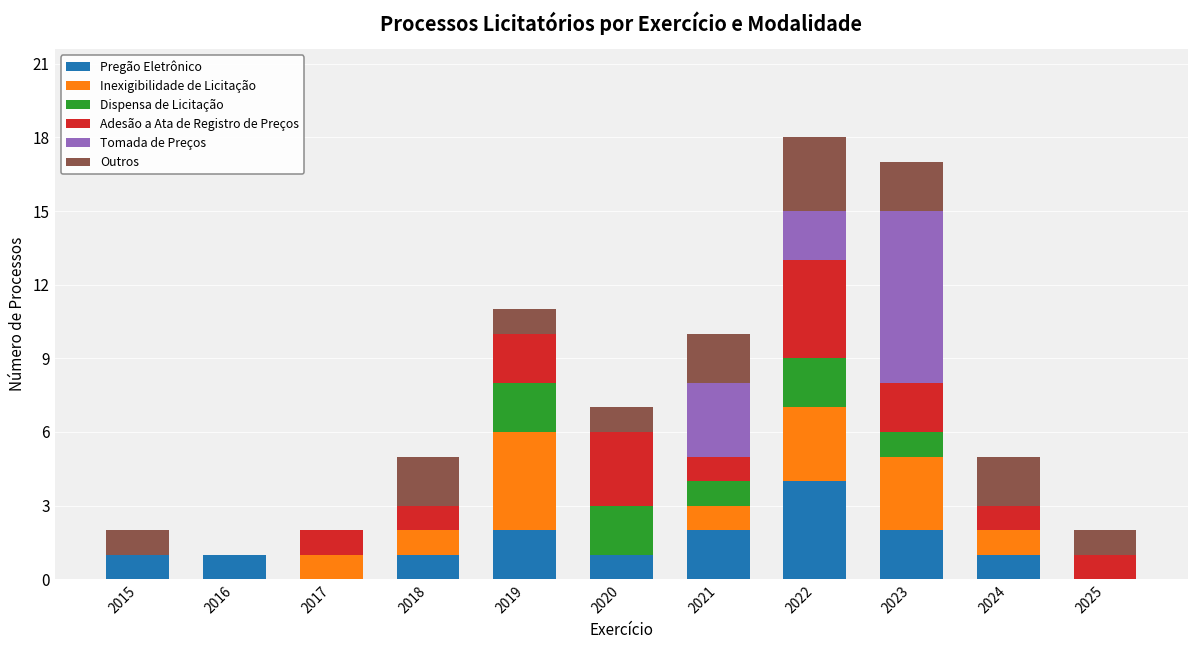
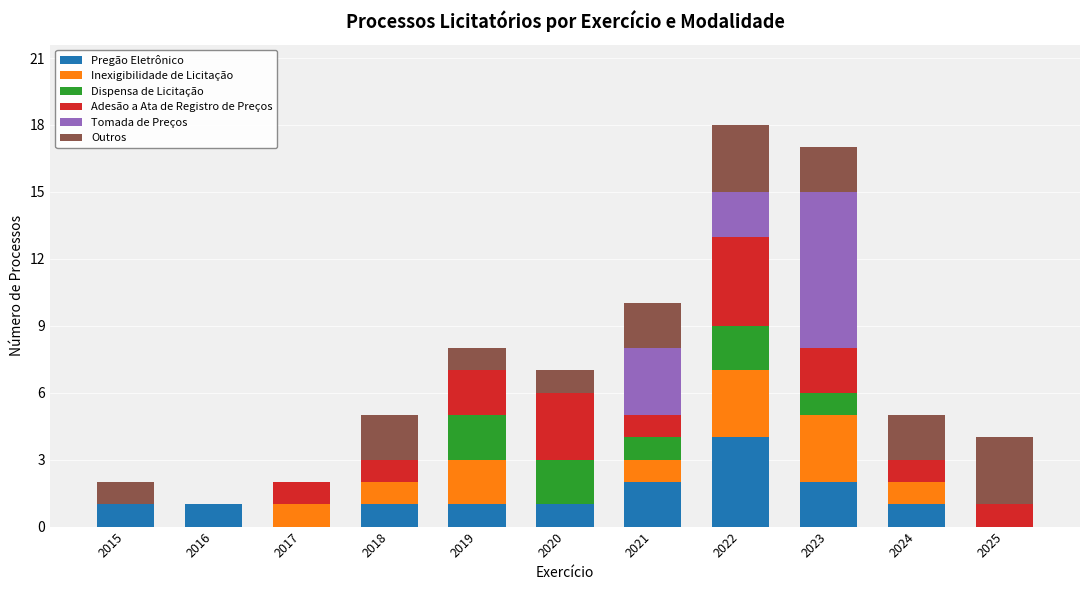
  {
    "Pregão Eletrônico": {
      "2015": 1,
      "2016": 1,
      "2017": 0,
      "2018": 1,
-     "2019": 2,
+     "2019": 1,
      "2020": 1,
      "2021": 2,
      "2022": 4,
      "2023": 2,
      "2024": 1,
      "2025": 0
    },
    "Inexigibilidade de Licitação": {
      "2015": 0,
      "2016": 0,
      "2017": 1,
      "2018": 1,
-     "2019": 4,
+     "2019": 2,
      "2020": 0,
      "2021": 1,
      "2022": 3,
      "2023": 3,
      "2024": 1,
      "2025": 0
    },
    "Dispensa de Licitação": {
      "2015": 0,
      "2016": 0,
      "2017": 0,
      "2018": 0,
      "2019": 2,
      "2020": 2,
      "2021": 1,
      "2022": 2,
      "2023": 1,
      "2024": 0,
      "2025": 0
    },
    "Adesão a Ata de Registro de Preços": {
      "2015": 0,
      "2016": 0,
      "2017": 1,
      "2018": 1,
      "2019": 2,
      "2020": 3,
      "2021": 1,
      "2022": 4,
      "2023": 2,
      "2024": 1,
      "2025": 1
    },
    "Tomada de Preços": {
      "2015": 0,
      "2016": 0,
      "2017": 0,
      "2018": 0,
      "2019": 0,
      "2020": 0,
      "2021": 3,
      "2022": 2,
      "2023": 7,
      "2024": 0,
      "2025": 0
    },
    "Outros": {
      "2015": 1,
      "2016": 0,
      "2017": 0,
      "2018": 2,
      "2019": 1,
      "2020": 1,
      "2021": 2,
      "2022": 3,
      "2023": 2,
      "2024": 2,
-     "2025": 1
+     "2025": 3
    }
  }
